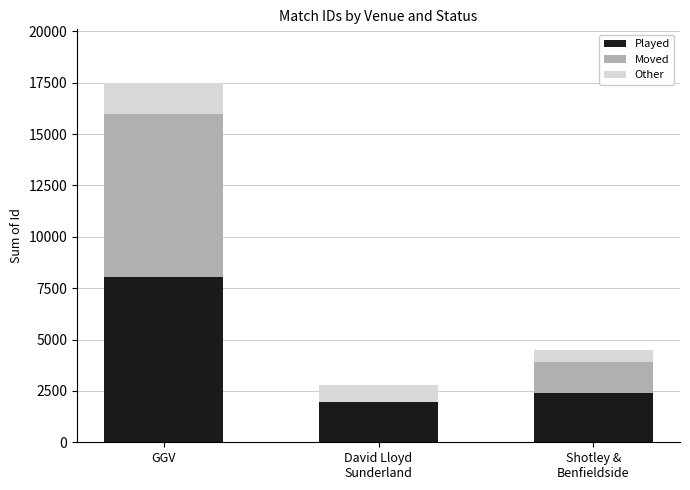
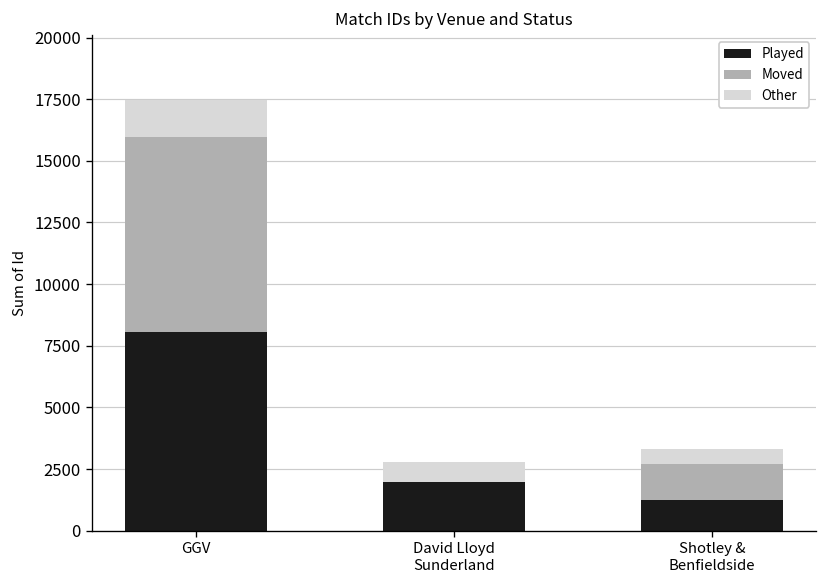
  {
    "Played": {
      "GGV": 8000,
      "David Lloyd Sunderland": 2000,
-     "Shotley & Benfieldside": 2400
+     "Shotley & Benfieldside": 1200
    },
    "Moved": {
      "GGV": 7900,
      "David Lloyd Sunderland": 0,
      "Shotley & Benfieldside": 1500
    },
    "Other": {
      "GGV": 1500,
      "David Lloyd Sunderland": 800,
      "Shotley & Benfieldside": 600
    }
  }
